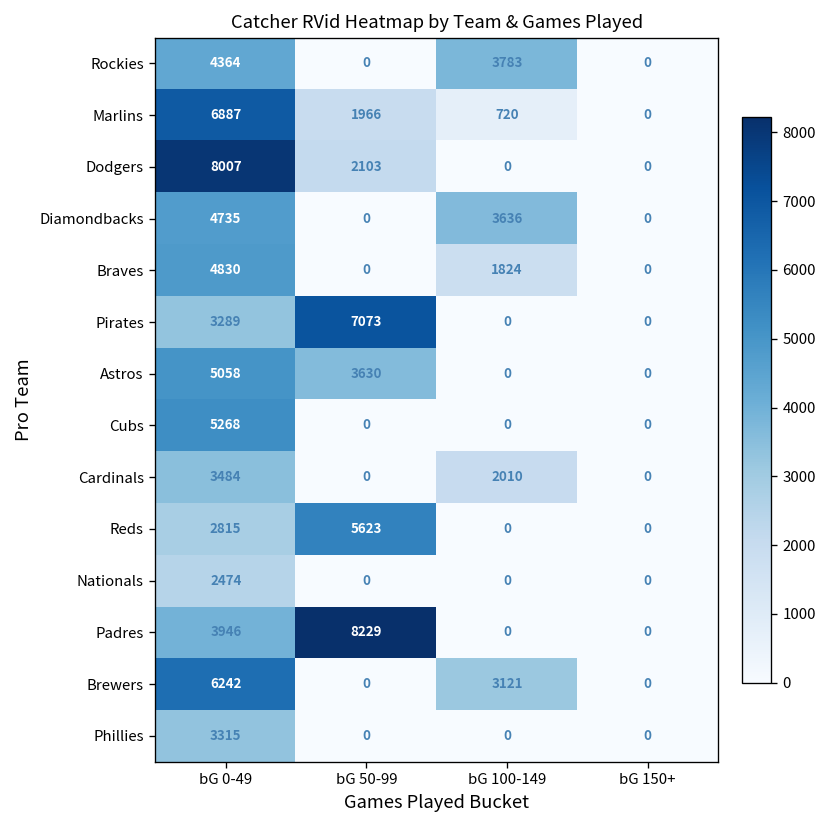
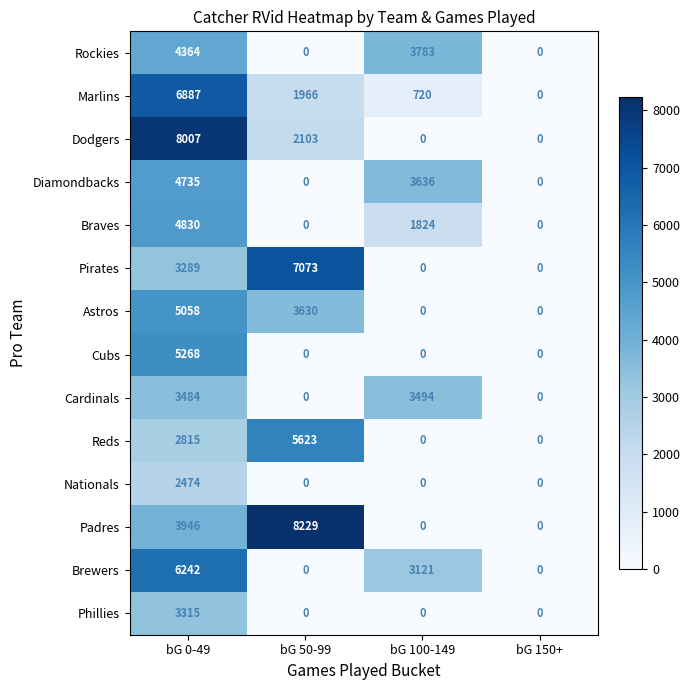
  {
    "Rockies": {
      "bG 0-49": 4364,
      "bG 50-99": 0,
      "bG 100-149": 3783,
      "bG 150+": 0
    },
    "Marlins": {
      "bG 0-49": 6887,
      "bG 50-99": 1966,
      "bG 100-149": 720,
      "bG 150+": 0
    },
    "Dodgers": {
      "bG 0-49": 8007,
      "bG 50-99": 2103,
      "bG 100-149": 0,
      "bG 150+": 0
    },
    "Diamondbacks": {
      "bG 0-49": 4735,
      "bG 50-99": 0,
      "bG 100-149": 3636,
      "bG 150+": 0
    },
    "Braves": {
      "bG 0-49": 4830,
      "bG 50-99": 0,
      "bG 100-149": 1824,
      "bG 150+": 0
    },
    "Pirates": {
      "bG 0-49": 3289,
      "bG 50-99": 7073,
      "bG 100-149": 0,
      "bG 150+": 0
    },
    "Astros": {
      "bG 0-49": 5058,
      "bG 50-99": 3630,
      "bG 100-149": 0,
      "bG 150+": 0
    },
    "Cubs": {
      "bG 0-49": 5268,
      "bG 50-99": 0,
      "bG 100-149": 0,
      "bG 150+": 0
    },
    "Cardinals": {
      "bG 0-49": 3484,
      "bG 50-99": 0,
-     "bG 100-149": 2010,
+     "bG 100-149": 3494,
      "bG 150+": 0
    },
    "Reds": {
      "bG 0-49": 2815,
      "bG 50-99": 5623,
      "bG 100-149": 0,
      "bG 150+": 0
    },
    "Nationals": {
      "bG 0-49": 2474,
      "bG 50-99": 0,
      "bG 100-149": 0,
      "bG 150+": 0
    },
    "Padres": {
      "bG 0-49": 3946,
      "bG 50-99": 8229,
      "bG 100-149": 0,
      "bG 150+": 0
    },
    "Brewers": {
      "bG 0-49": 6242,
      "bG 50-99": 0,
      "bG 100-149": 3121,
      "bG 150+": 0
    },
    "Phillies": {
      "bG 0-49": 3315,
      "bG 50-99": 0,
      "bG 100-149": 0,
      "bG 150+": 0
    }
  }
